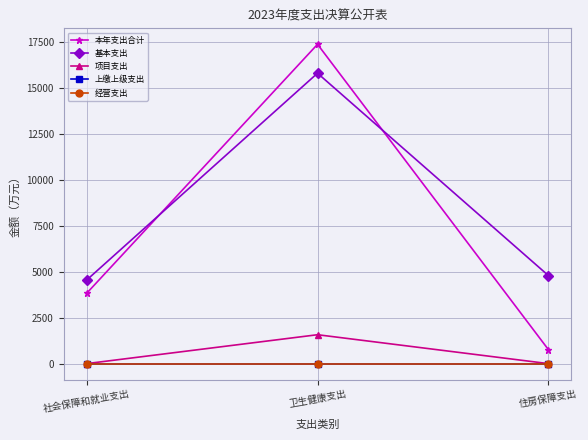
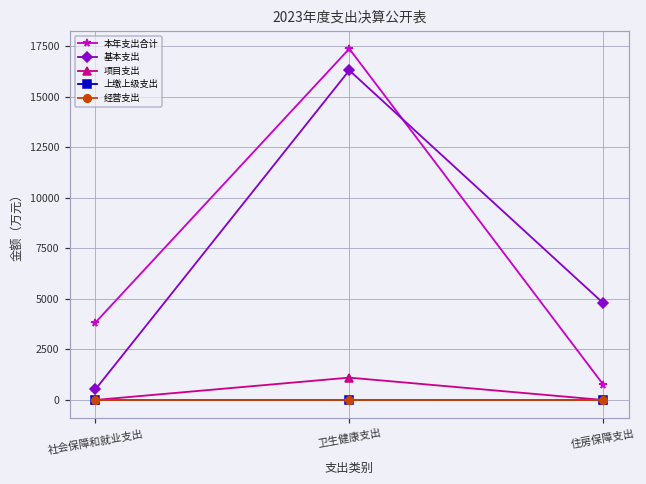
  {
    "本年支出合计": {
      "社会保障和就业支出": 3800,
      "卫生健康支出": 17400,
      "住房保障支出": 800
    },
    "基本支出": {
-     "社会保障和就业支出": 4500,
-     "卫生健康支出": 15800,
+     "社会保障和就业支出": 500,
+     "卫生健康支出": 16300,
      "住房保障支出": 4800
    },
    "项目支出": {
-     "卫生健康支出": 1600
+     "卫生健康支出": 1100
    },
    "经营支出": {
      "卫生健康支出": 0
    }
  }
